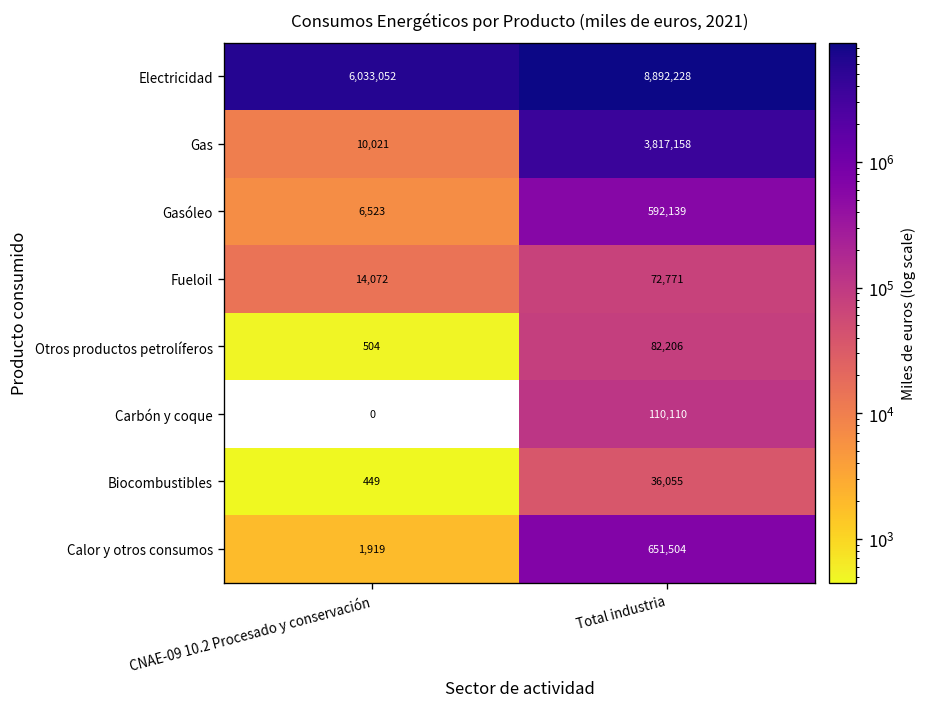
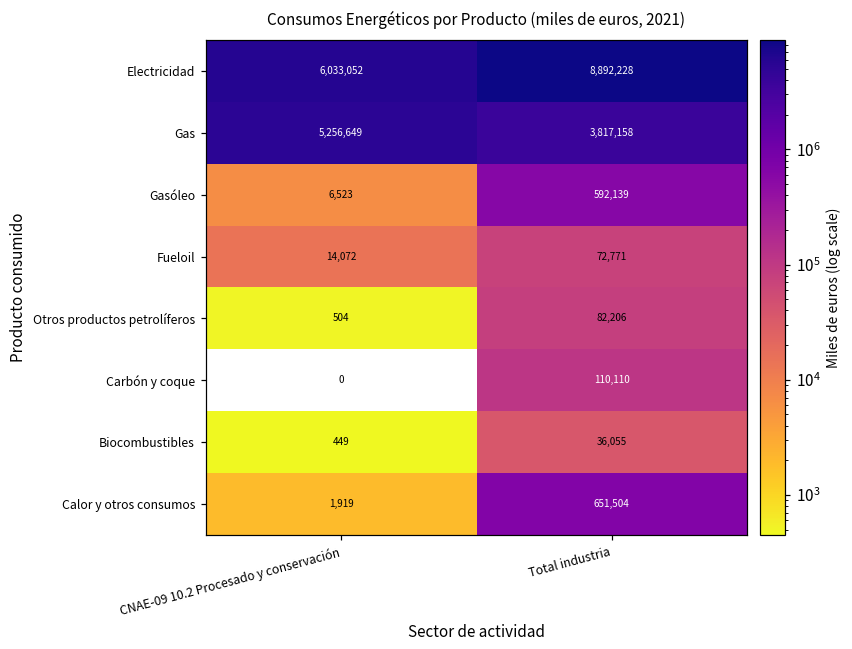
  {
    "Electricidad": {
      "CNAE-09 10.2 Procesado y conservación": "6,033,052",
      "Total industria": "8,892,228"
    },
    "Gas": {
-     "CNAE-09 10.2 Procesado y conservación": "10,021",
+     "CNAE-09 10.2 Procesado y conservación": "5,256,649",
      "Total industria": "3,817,158"
    },
    "Gasóleo": {
      "CNAE-09 10.2 Procesado y conservación": "6,523",
      "Total industria": "592,139"
    },
    "Fueloil": {
      "CNAE-09 10.2 Procesado y conservación": "14,072",
      "Total industria": "72,771"
    },
    "Otros productos petrolíferos": {
      "CNAE-09 10.2 Procesado y conservación": "504",
      "Total industria": "82,206"
    },
    "Carbón y coque": {
      "Total industria": "110,110"
    },
    "Biocombustibles": {
      "CNAE-09 10.2 Procesado y conservación": "449",
      "Total industria": "36,055"
    },
    "Calor y otros consumos": {
      "CNAE-09 10.2 Procesado y conservación": "1,919",
      "Total industria": "651,504"
    }
  }
